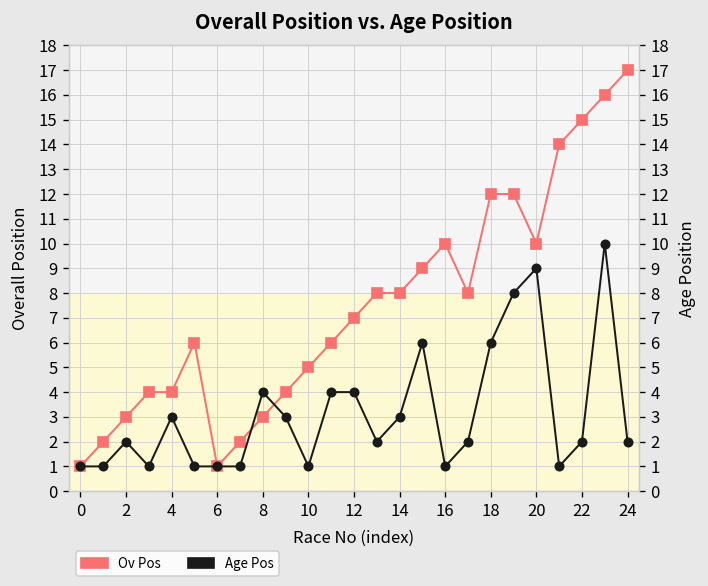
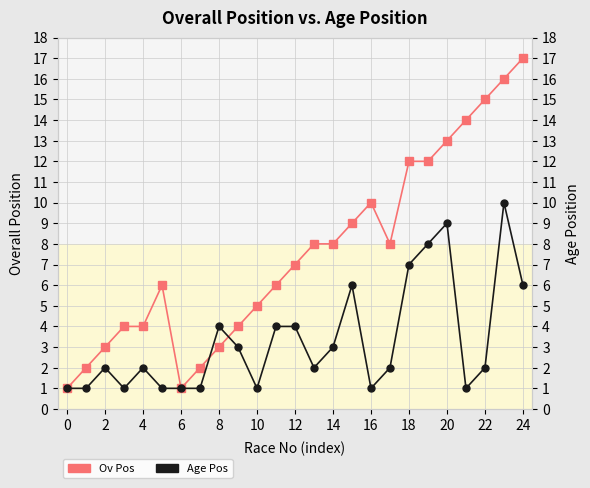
  {
    "Ov Pos": {
      "2": 3,
      "4": 4,
      "8": 3,
      "10": 5,
      "12": 7,
      "14": 8,
      "16": 10,
      "18": 12,
-     "20": 10,
+     "20": 13,
      "22": 15,
      "24": 17
    },
    "Age Pos": {
      "2": 2,
-     "4": 3,
+     "4": 2,
      "8": 4,
      "10": 1,
      "12": 4,
      "14": 3,
      "16": 1,
-     "18": 6,
+     "18": 7,
      "20": 9,
      "22": 2,
-     "24": 2
+     "24": 6
    }
  }
